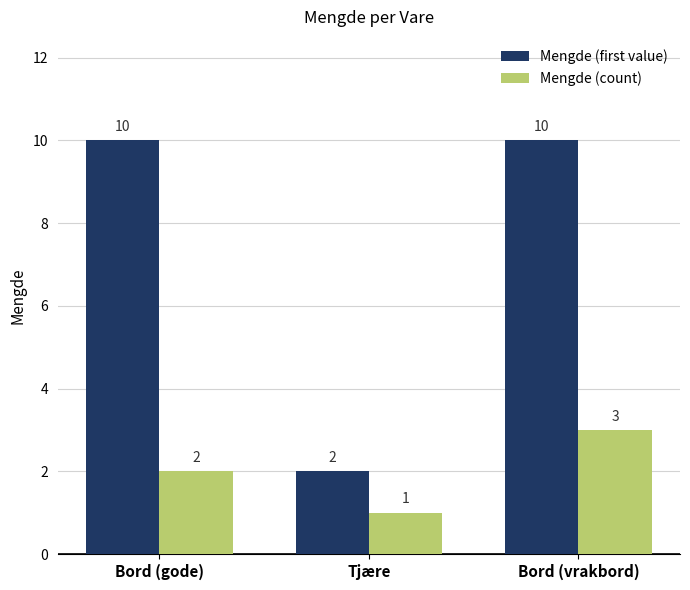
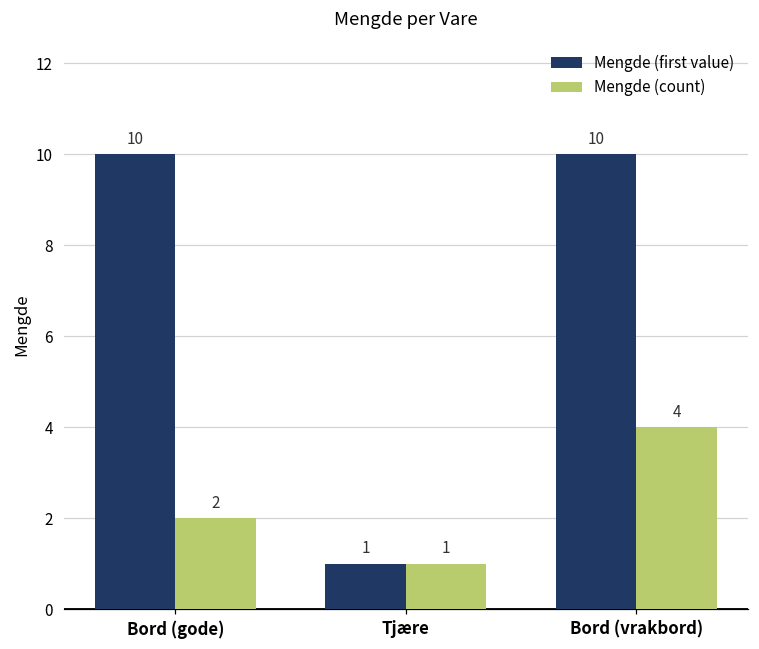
  {
    "Mengde (first value)": {
      "Bord (gode)": 10,
-     "Tjære": 2,
+     "Tjære": 1,
      "Bord (vrakbord)": 10
    },
    "Mengde (count)": {
      "Bord (gode)": 2,
      "Tjære": 1,
-     "Bord (vrakbord)": 3
+     "Bord (vrakbord)": 4
    }
  }
